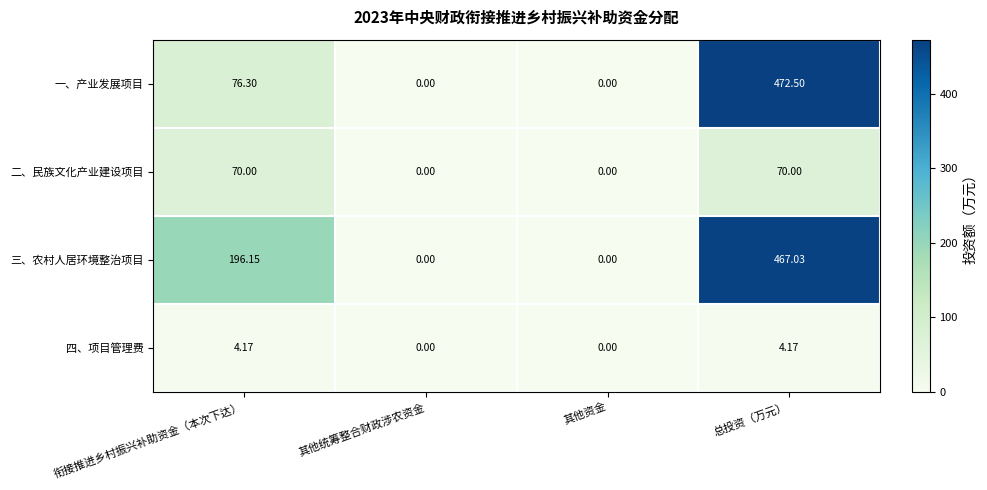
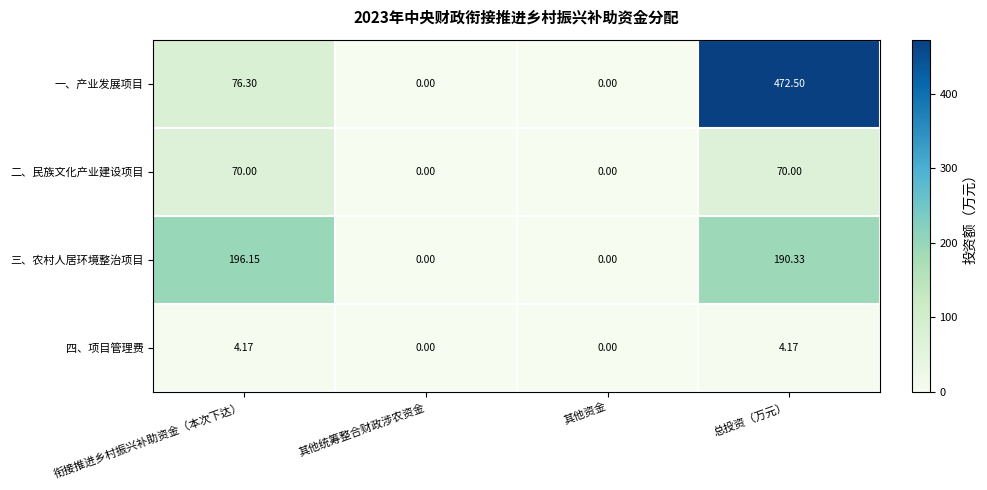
  {
    "一、产业发展项目": {
      "衔接推进乡村振兴补助资金（本次下达）": 76.30,
      "其他统筹整合财政涉农资金": 0.00,
      "其他资金": 0.00,
      "总投资（万元）": 472.50
    },
    "二、民族文化产业建设项目": {
      "衔接推进乡村振兴补助资金（本次下达）": 70.00,
      "其他统筹整合财政涉农资金": 0.00,
      "其他资金": 0.00,
      "总投资（万元）": 70.00
    },
    "三、农村人居环境整治项目": {
      "衔接推进乡村振兴补助资金（本次下达）": 196.15,
      "其他统筹整合财政涉农资金": 0.00,
      "其他资金": 0.00,
-     "总投资（万元）": 467.03
+     "总投资（万元）": 190.33
    },
    "四、项目管理费": {
      "衔接推进乡村振兴补助资金（本次下达）": 4.17,
      "其他统筹整合财政涉农资金": 0.00,
      "其他资金": 0.00,
      "总投资（万元）": 4.17
    }
  }
